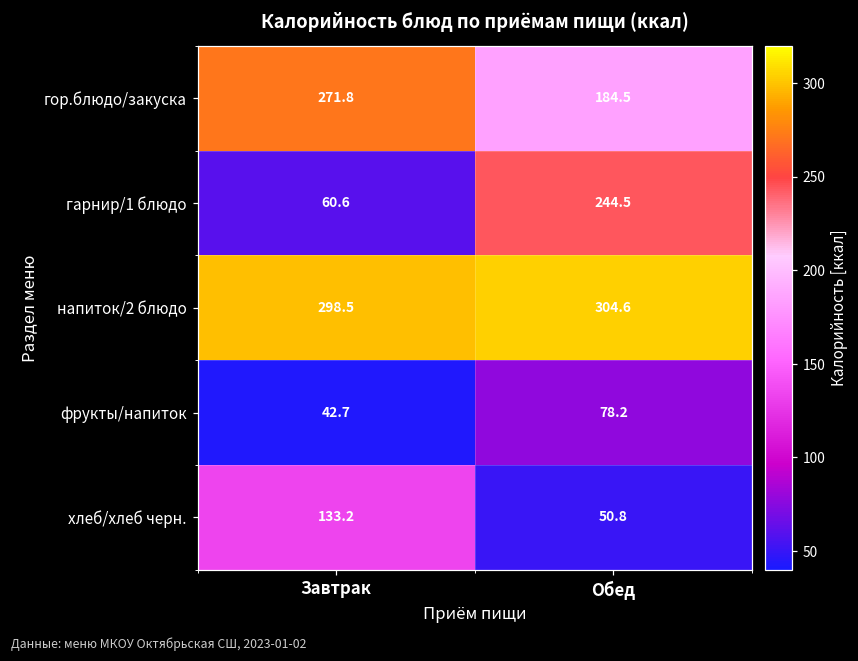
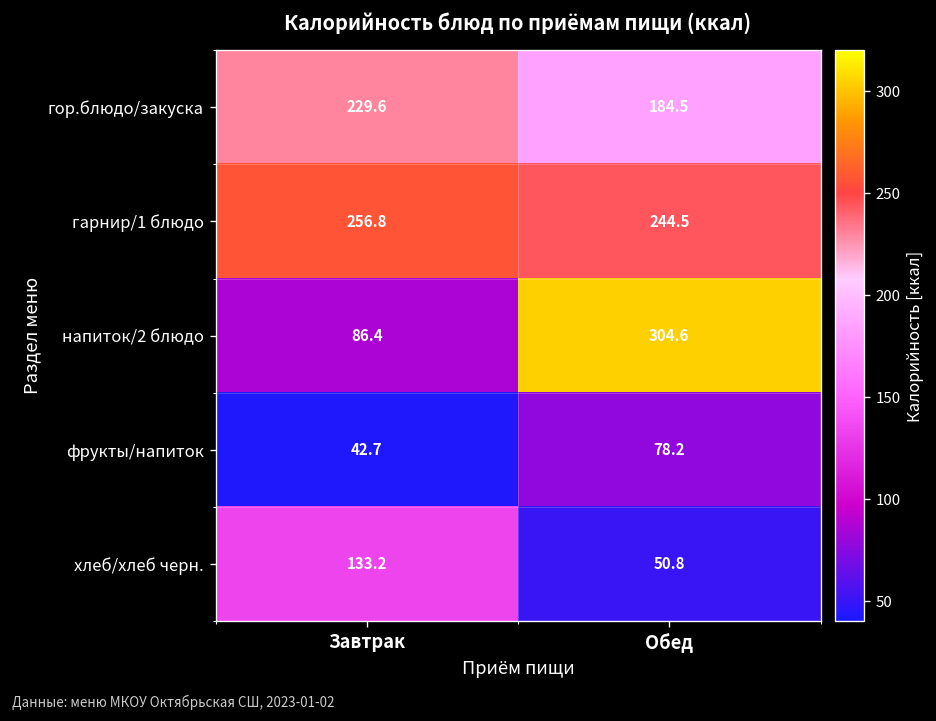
  {
    "гор.блюдо/закуска": {
-     "Завтрак": 271.8,
+     "Завтрак": 229.6,
      "Обед": 184.5
    },
    "гарнир/1 блюдо": {
-     "Завтрак": 60.6,
+     "Завтрак": 256.8,
      "Обед": 244.5
    },
    "напиток/2 блюдо": {
-     "Завтрак": 298.5,
+     "Завтрак": 86.4,
      "Обед": 304.6
    },
    "фрукты/напиток": {
      "Завтрак": 42.7,
      "Обед": 78.2
    },
    "хлеб/хлеб черн.": {
      "Завтрак": 133.2,
      "Обед": 50.8
    }
  }
